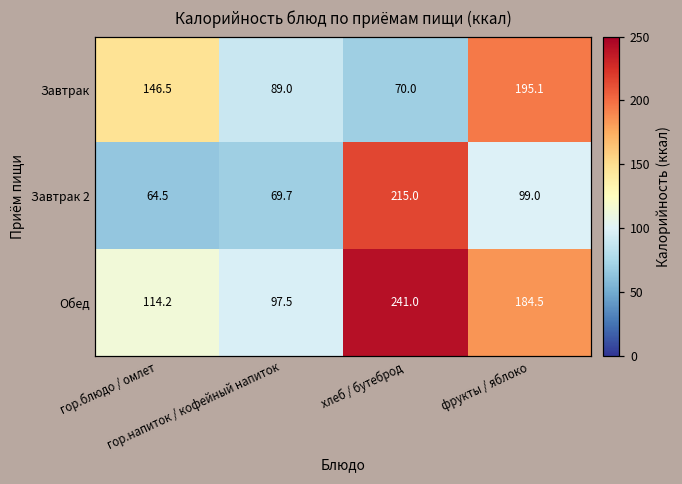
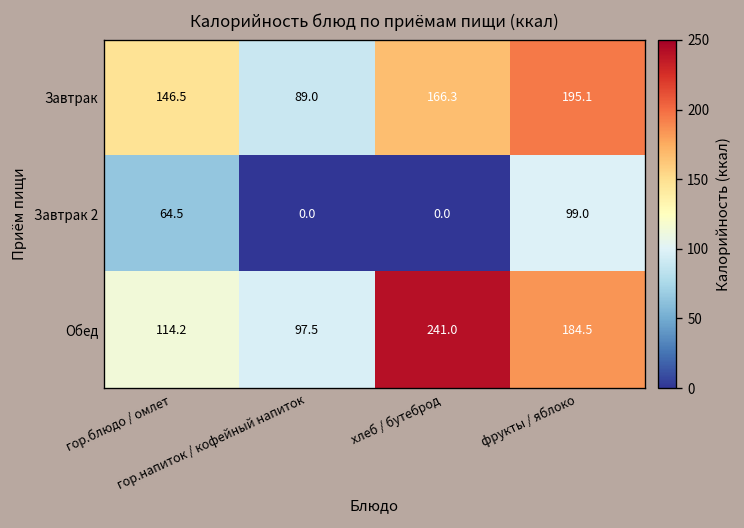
  {
    "Завтрак": {
      "гор.блюдо / омлет": 146.5,
      "гор.напиток / кофейный напиток": 89.0,
-     "хлеб / бутеброд": 70.0,
+     "хлеб / бутеброд": 166.3,
      "фрукты / яблоко": 195.1
    },
    "Завтрак 2": {
      "гор.блюдо / омлет": 64.5,
-     "гор.напиток / кофейный напиток": 69.7,
-     "хлеб / бутеброд": 215.0,
+     "гор.напиток / кофейный напиток": 0.0,
+     "хлеб / бутеброд": 0.0,
      "фрукты / яблоко": 99.0
    },
    "Обед": {
      "гор.блюдо / омлет": 114.2,
      "гор.напиток / кофейный напиток": 97.5,
      "хлеб / бутеброд": 241.0,
      "фрукты / яблоко": 184.5
    }
  }
